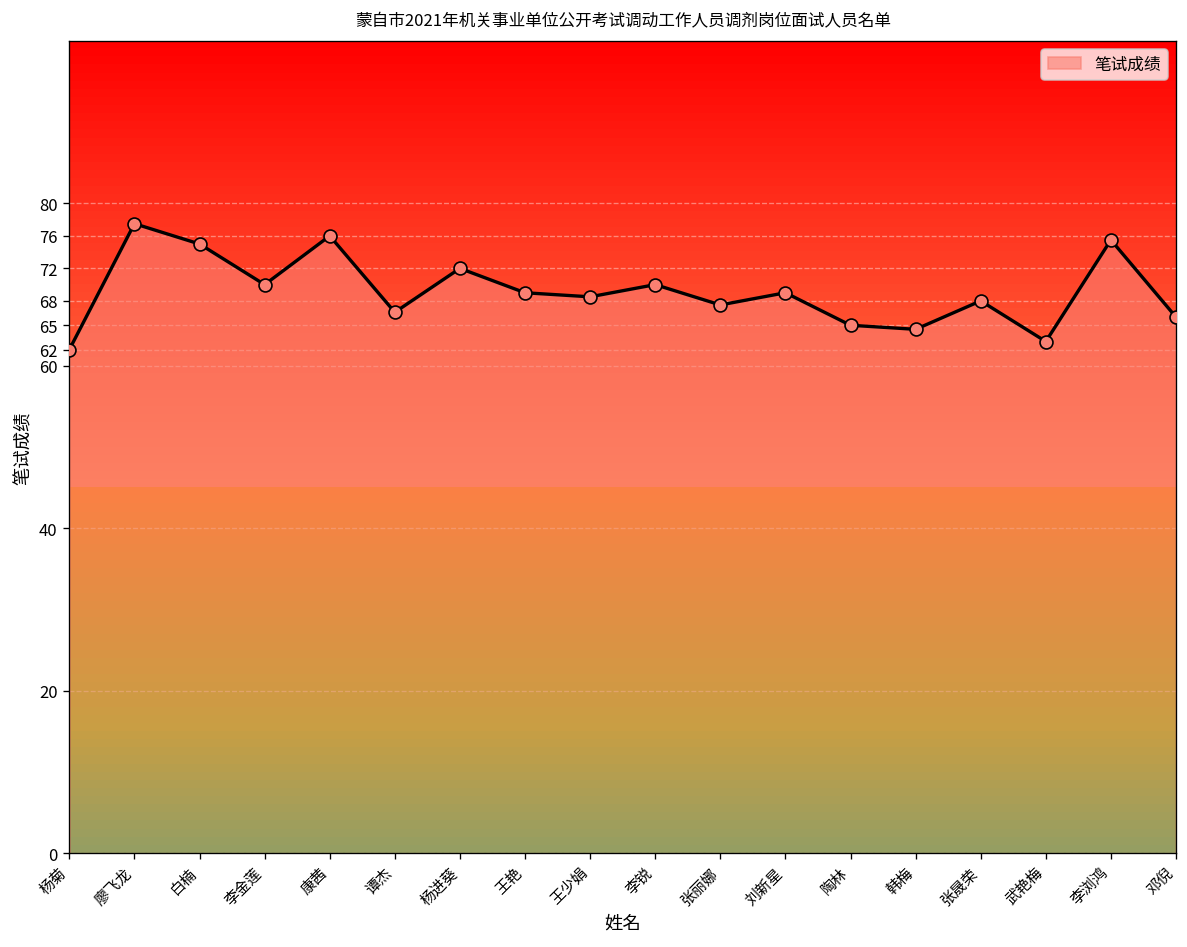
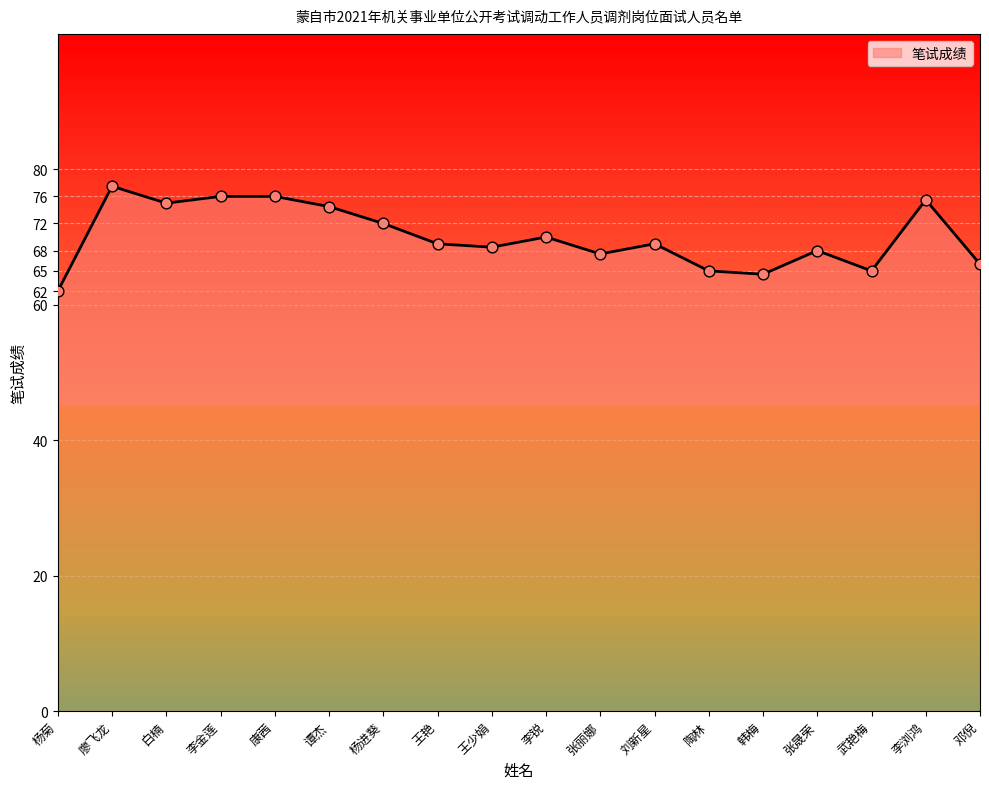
  {
    "杨菊": 62,
    "廖飞龙": 78,
    "白楠": 75,
-   "李金莲": 70,
+   "李金莲": 76,
    "康茜": 76,
-   "谭杰": 67,
+   "谭杰": 75,
    "杨进葵": 72,
    "王艳": 69,
    "王少娟": 69,
    "李锐": 70,
    "张丽娜": 68,
    "刘新星": 69,
    "陶林": 65,
    "韩梅": 65,
    "张晟荣": 68,
-   "武艳梅": 63,
+   "武艳梅": 65,
    "李浏鸿": 76,
    "邓倪": 66
  }
